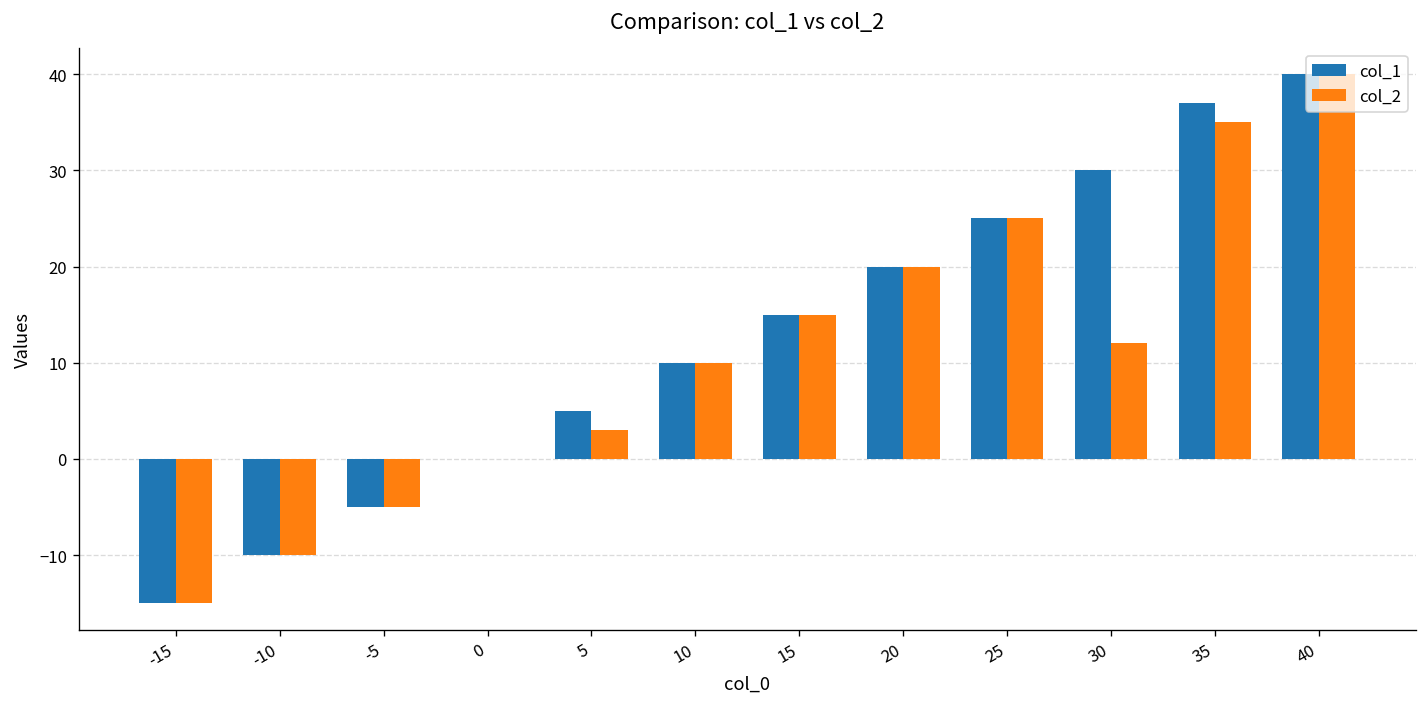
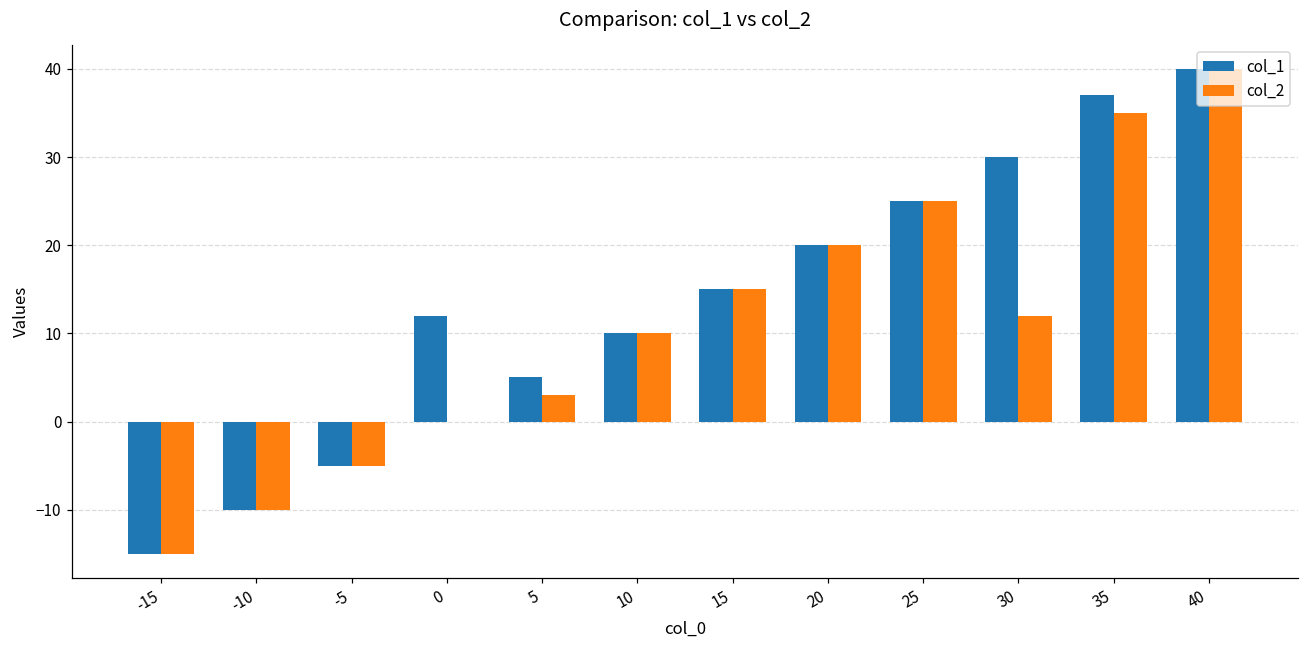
  {
    "col_1": {
      "-15": -15,
      "-10": -10,
      "-5": -5,
-     "0": 0,
+     "0": 12,
      "5": 5,
      "10": 10,
      "15": 15,
      "20": 20,
      "25": 25,
      "30": 30,
      "35": 37,
      "40": 40
    },
    "col_2": {
      "-15": -15,
      "-10": -10,
      "-5": -5,
      "0": 0,
      "5": 3,
      "10": 10,
      "15": 15,
      "20": 20,
      "25": 25,
      "30": 12,
      "35": 35
    }
  }
